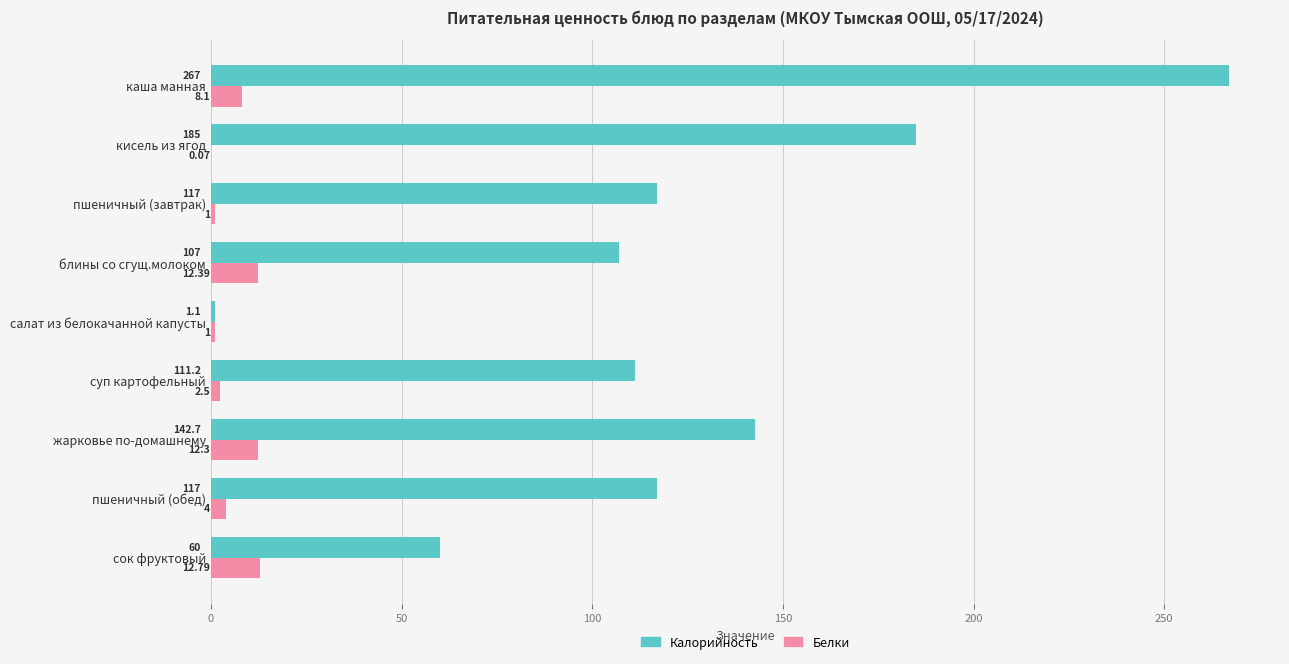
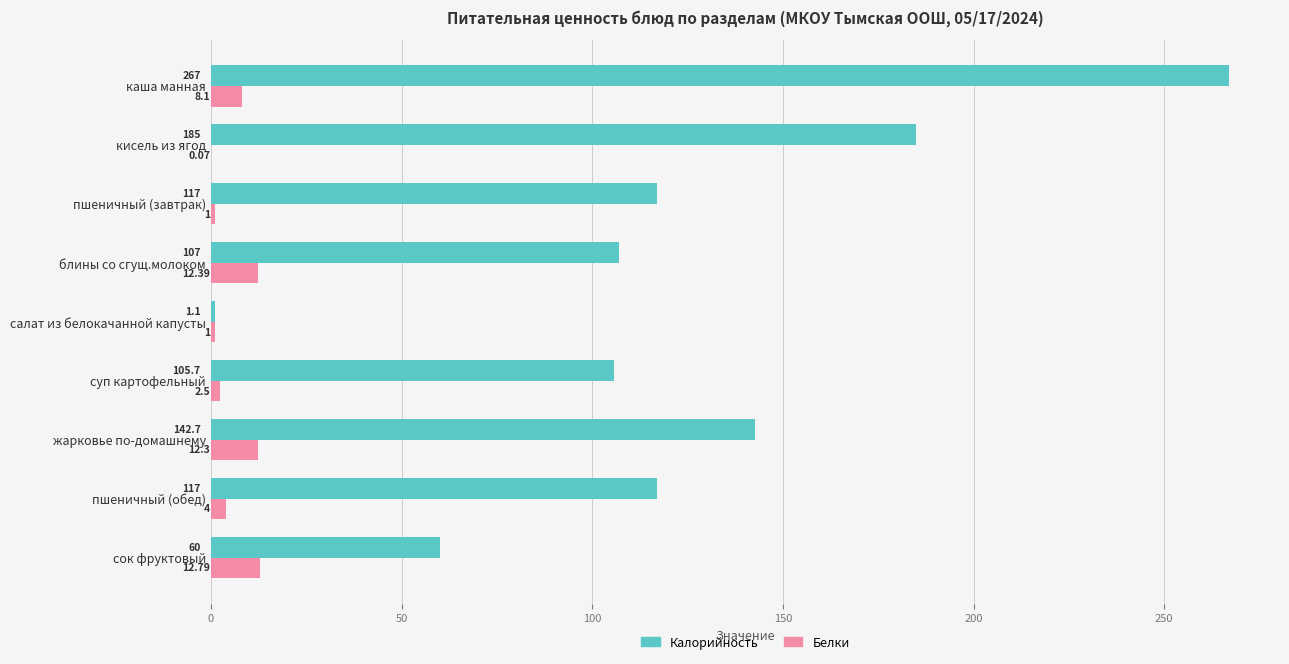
  {
    "Калорийность": {
      "салат из белокачанной капусты": 1.1,
-     "суп картофельный": 111.2
+     "суп картофельный": 105.7
    },
    "Белки": {
      "кисель из ягод": 0.07,
      "пшеничный (завтрак)": 1,
      "салат из белокачанной капусты": 1,
      "суп картофельный": 2.5,
      "пшеничный (обед)": 4
    }
  }
